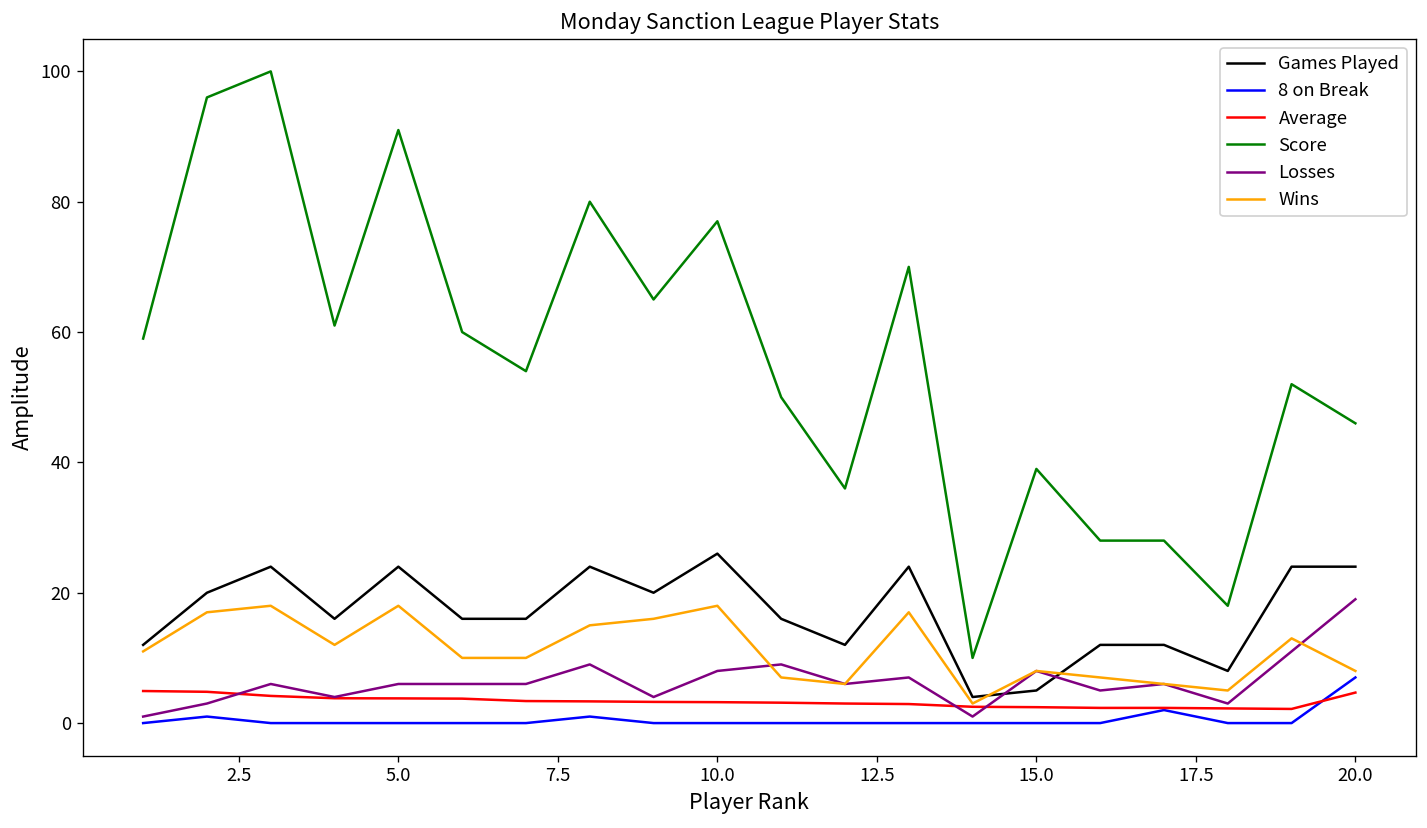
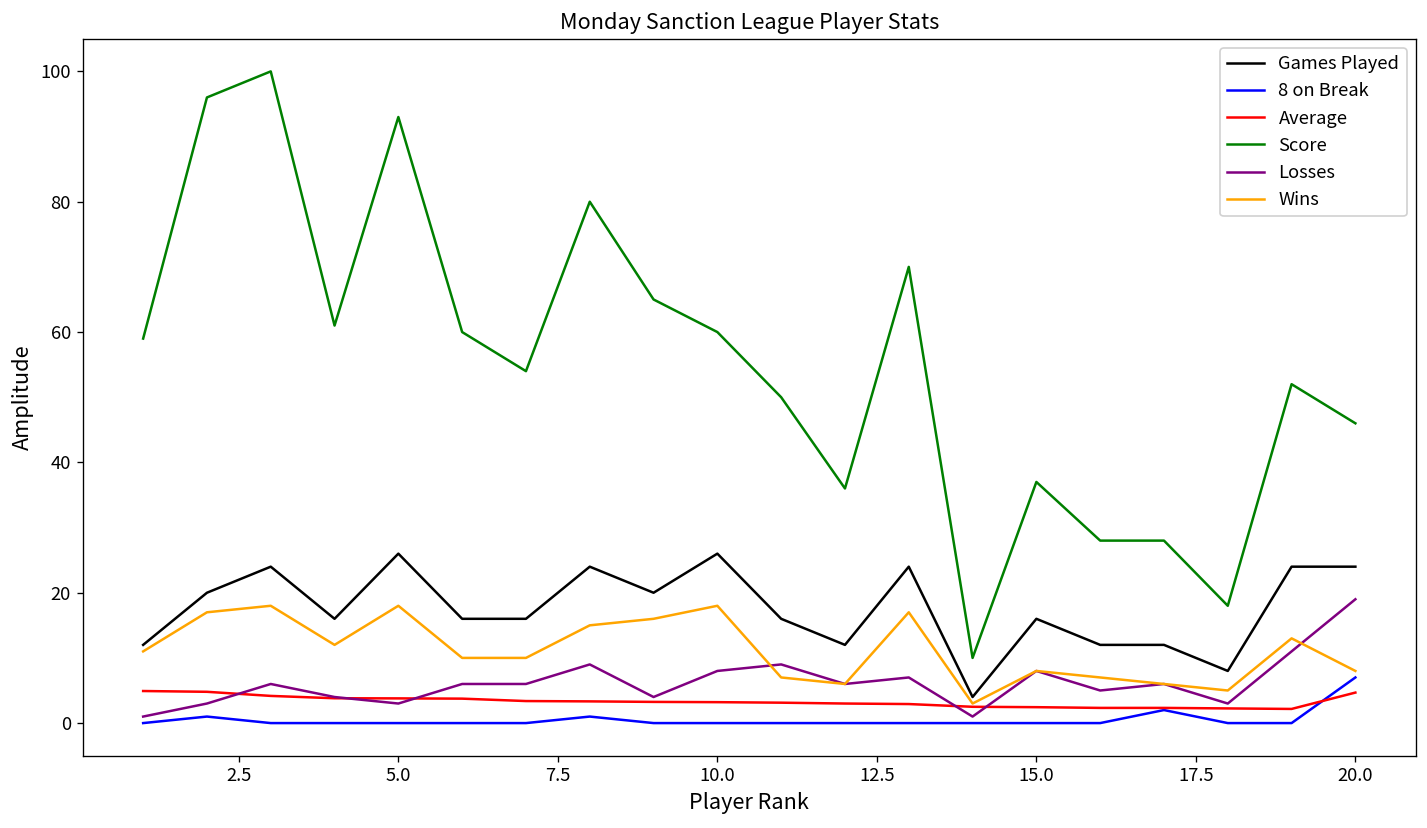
  {
    "Games Played": {
-     "5.0": 24,
+     "5.0": 26,
      "10.0": 26,
-     "15.0": 5,
+     "15.0": 16,
      "20.0": 24
    },
    "8 on Break": {
      "5.0": 0,
      "10.0": 0,
      "15.0": 0,
      "20.0": 7
    },
    "Average": {
      "5.0": 4,
      "10.0": 3,
      "15.0": 2,
      "20.0": 5
    },
    "Score": {
-     "5.0": 91,
-     "10.0": 77,
-     "15.0": 39,
+     "5.0": 93,
+     "10.0": 60,
+     "15.0": 37,
      "20.0": 46
    },
    "Losses": {
-     "5.0": 6,
+     "5.0": 3,
      "10.0": 8,
      "20.0": 19
    },
    "Wins": {
      "5.0": 18,
      "10.0": 18,
      "20.0": 8
    }
  }
